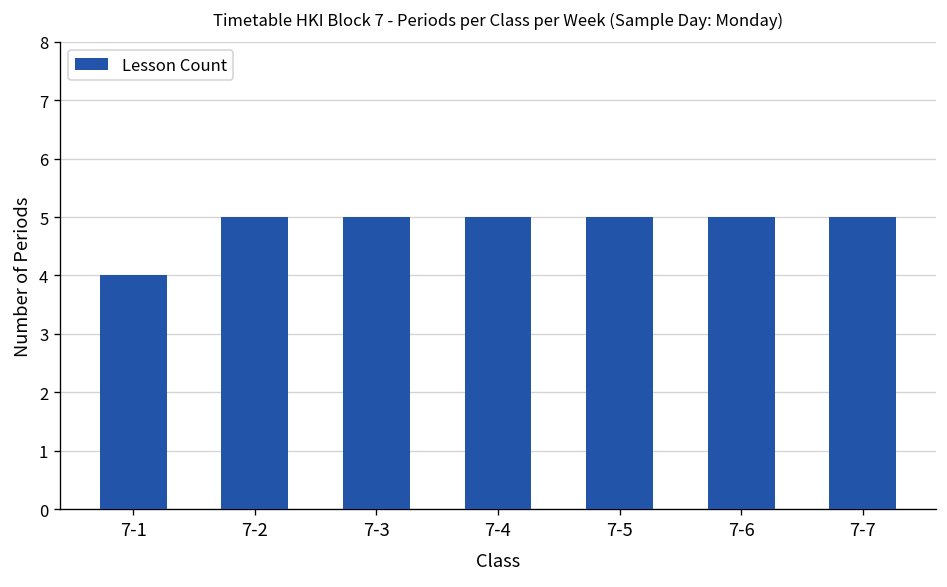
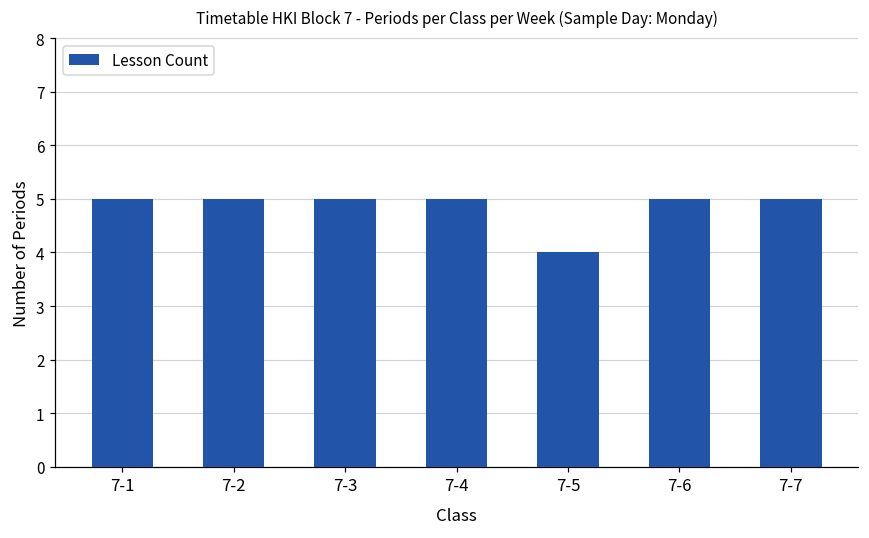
  {
-   "7-1": 4,
+   "7-1": 5,
    "7-2": 5,
    "7-3": 5,
    "7-4": 5,
-   "7-5": 5,
+   "7-5": 4,
    "7-6": 5,
    "7-7": 5
  }
